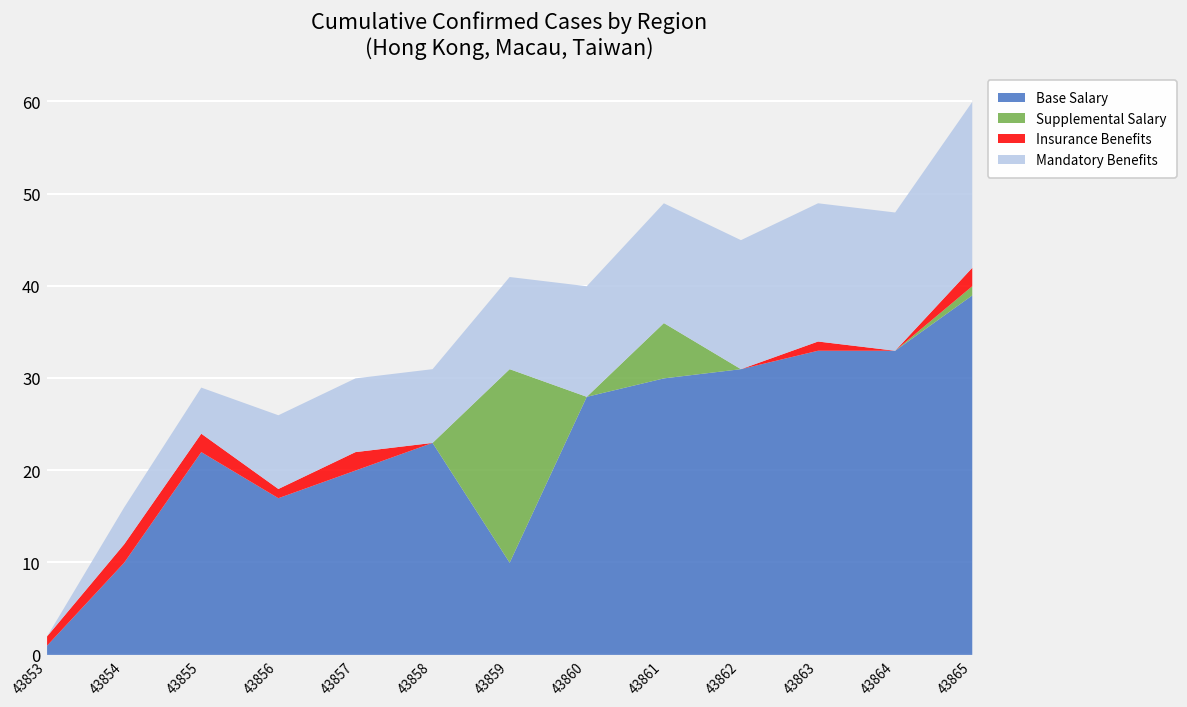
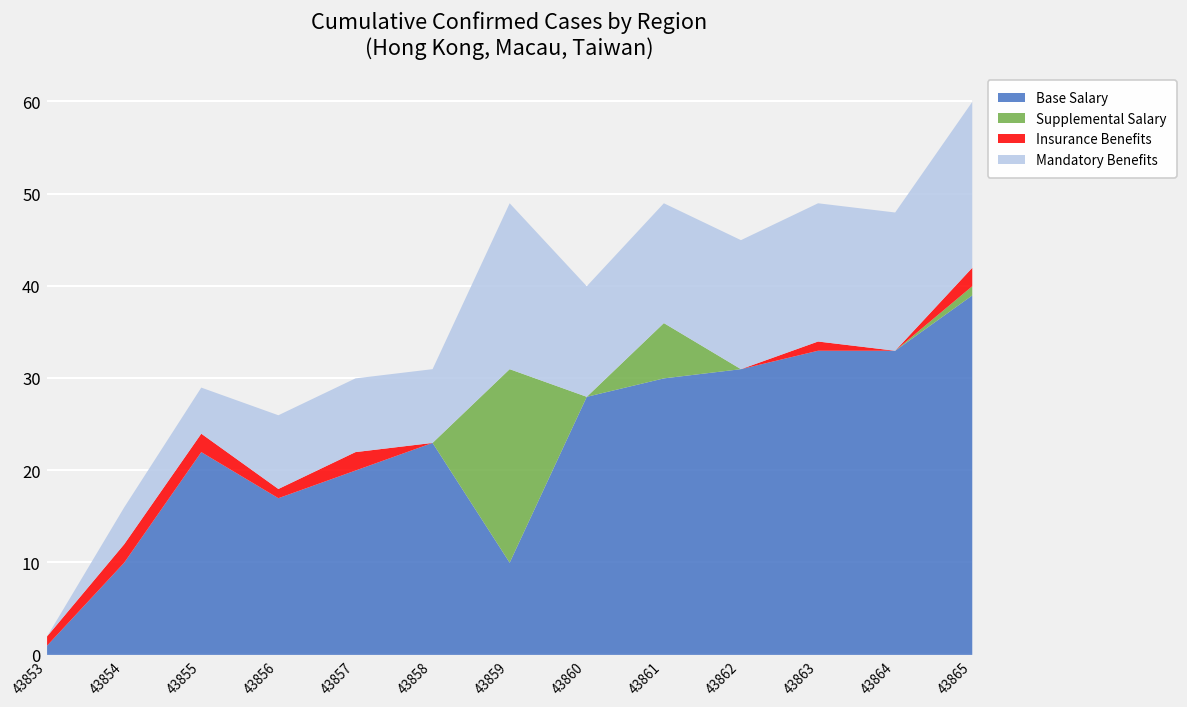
  {
    "Base Salary": {
      "43859": 10,
      "43861": 30,
      "43865": 39
    },
    "Supplemental Salary": {
      "43865": 1
    },
    "Insurance Benefits": {
      "43854": 2,
      "43855": 2,
      "43856": 1,
      "43857": 2,
      "43863": 1,
      "43865": 2
    },
    "Mandatory Benefits": {
      "43854": 4,
      "43855": 5,
      "43856": 8,
      "43857": 8,
      "43858": 8,
-     "43859": 10,
+     "43859": 18,
      "43860": 12,
      "43861": 13,
      "43862": 14,
      "43863": 15,
      "43864": 15,
      "43865": 18
    }
  }
